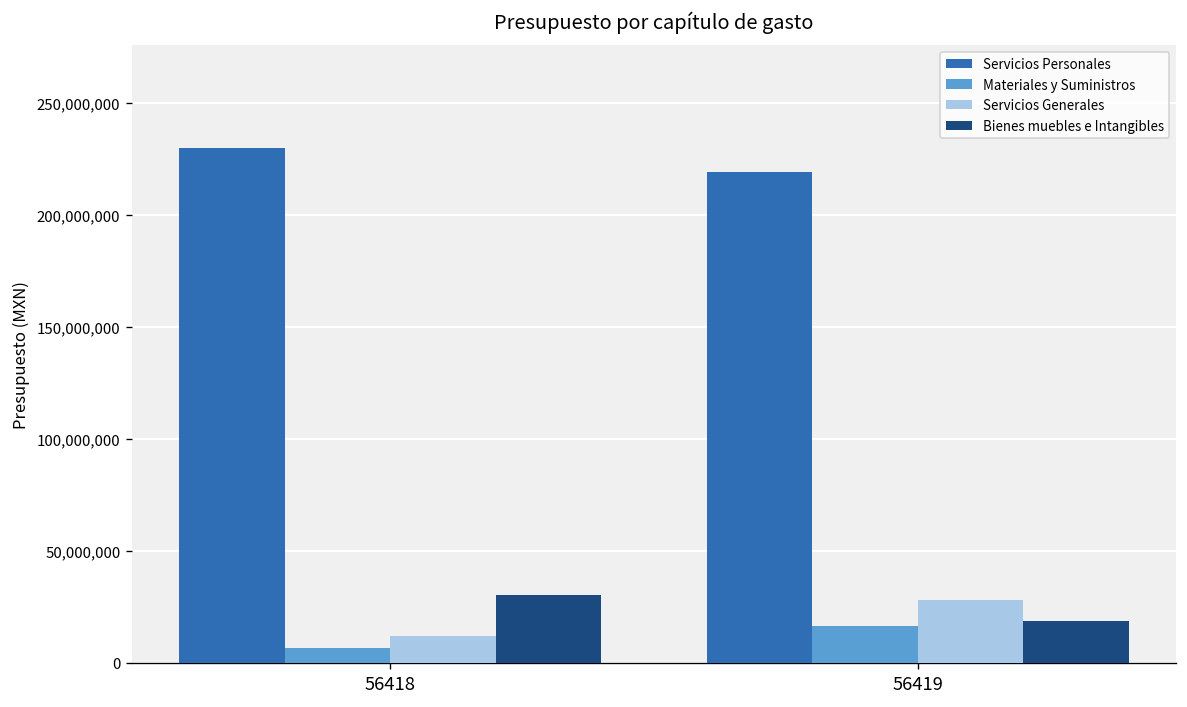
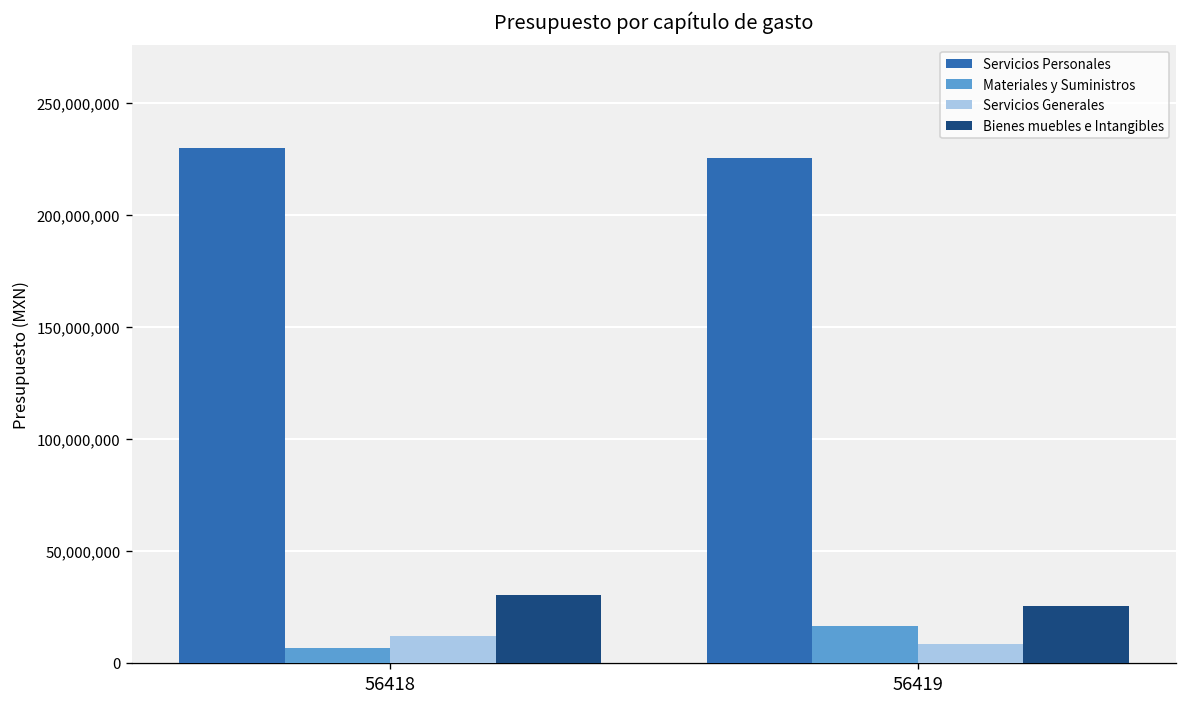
  {
    "Servicios Personales": {
      "56418": "230,000,000",
-     "56419": "219,000,000"
+     "56419": "225,000,000"
    },
    "Materiales y Suministros": {
      "56418": "7,000,000",
      "56419": "17,000,000"
    },
    "Servicios Generales": {
      "56418": "12,000,000",
-     "56419": "28,000,000"
+     "56419": "8,000,000"
    },
    "Bienes muebles e Intangibles": {
      "56418": "30,000,000",
-     "56419": "19,000,000"
+     "56419": "26,000,000"
    }
  }
